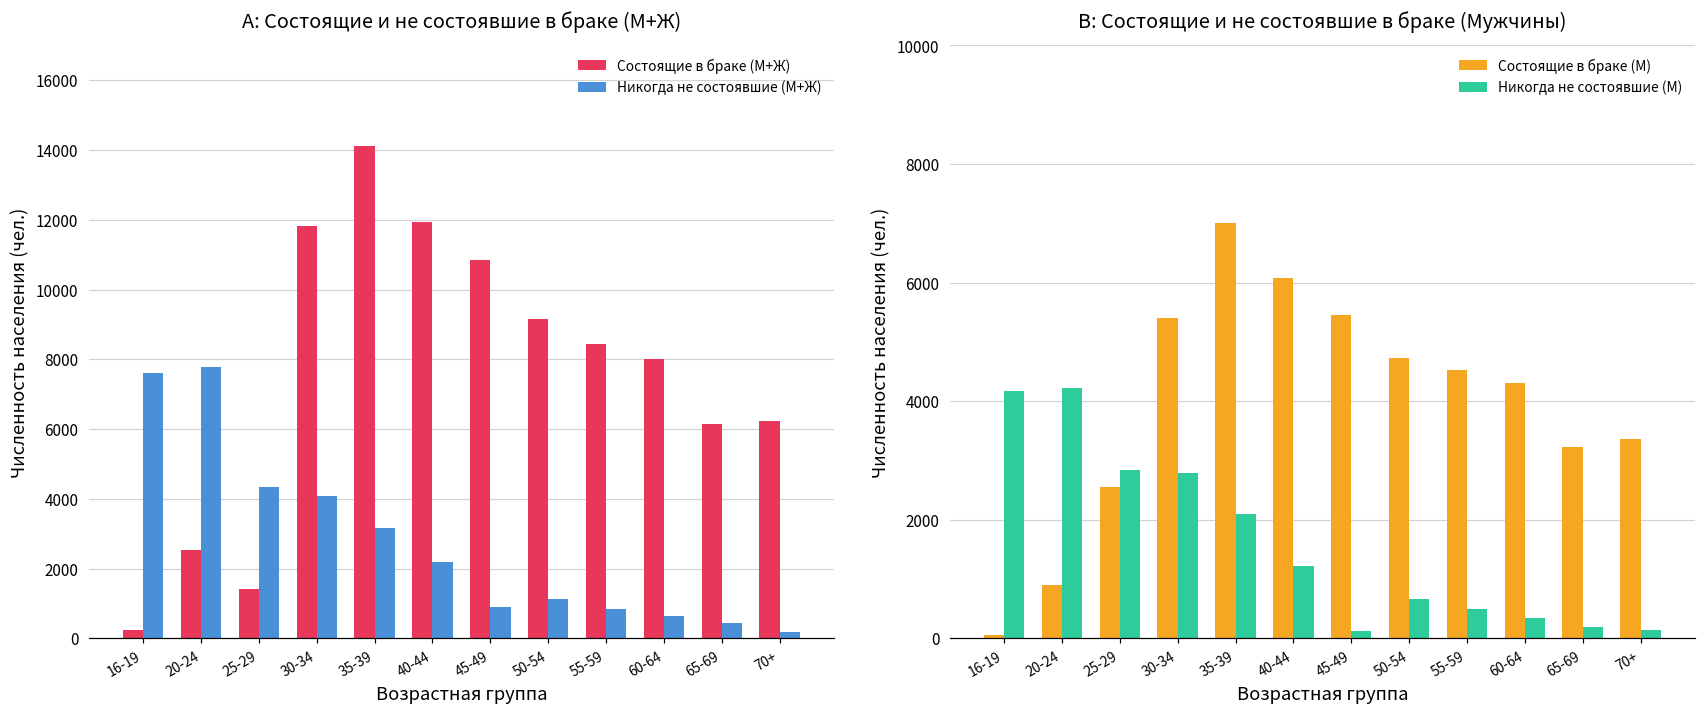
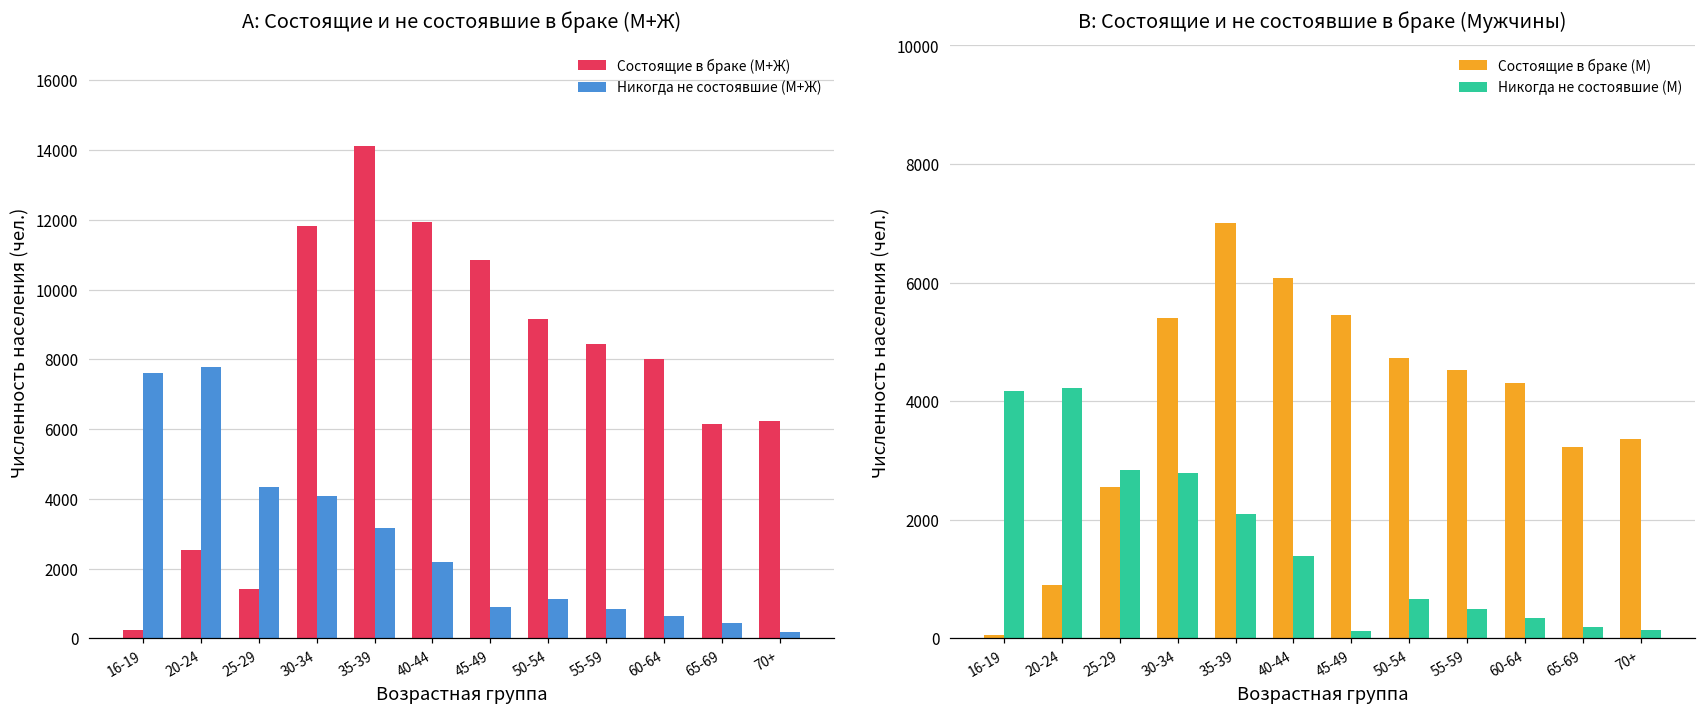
  {
    "A: Состоящие и не состоявшие в браке (М+Ж)": {
      "Состоящие в браке (М+Ж)": {
        "16-19": 200,
        "20-24": 2500,
        "25-29": 1400,
        "30-34": 11800,
        "35-39": 14100,
        "40-44": 12000,
        "45-49": 10900,
        "50-54": 9100,
        "55-59": 8400,
        "60-64": 8000,
        "65-69": 6100,
        "70+": 6200
      },
      "Никогда не состоявшие (М+Ж)": {
        "16-19": 7600,
        "20-24": 7800,
        "25-29": 4300,
        "30-34": 4100,
        "35-39": 3200,
        "40-44": 2200,
        "45-49": 900,
        "50-54": 1100,
        "55-59": 800,
        "60-64": 600,
        "65-69": 400,
        "70+": 200
      }
    },
    "B: Состоящие и не состоявшие в браке (Мужчины)": {
      "Состоящие в браке (М)": {
        "16-19": 100,
        "20-24": 900,
        "25-29": 2600,
        "30-34": 5400,
        "35-39": 7000,
        "40-44": 6100,
        "45-49": 5500,
        "50-54": 4700,
        "55-59": 4500,
        "60-64": 4300,
        "65-69": 3200,
        "70+": 3400
      },
      "Никогда не состоявшие (М)": {
        "16-19": 4200,
        "20-24": 4200,
        "25-29": 2800,
        "30-34": 2800,
        "35-39": 2100,
-       "40-44": 1200,
+       "40-44": 1400,
        "45-49": 100,
        "50-54": 700,
        "55-59": 500,
        "60-64": 300,
        "65-69": 200,
        "70+": 100
      }
    }
  }
